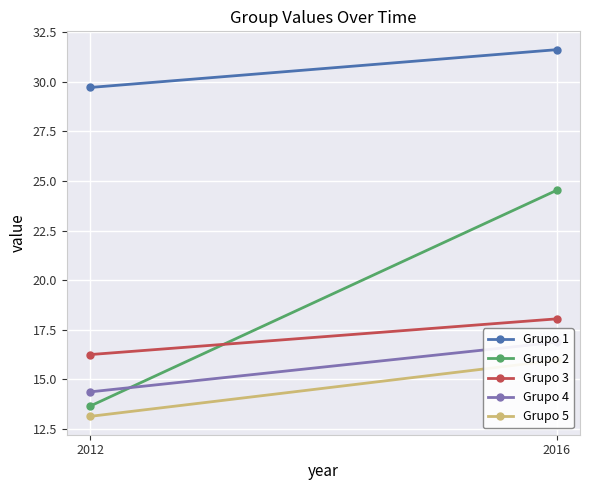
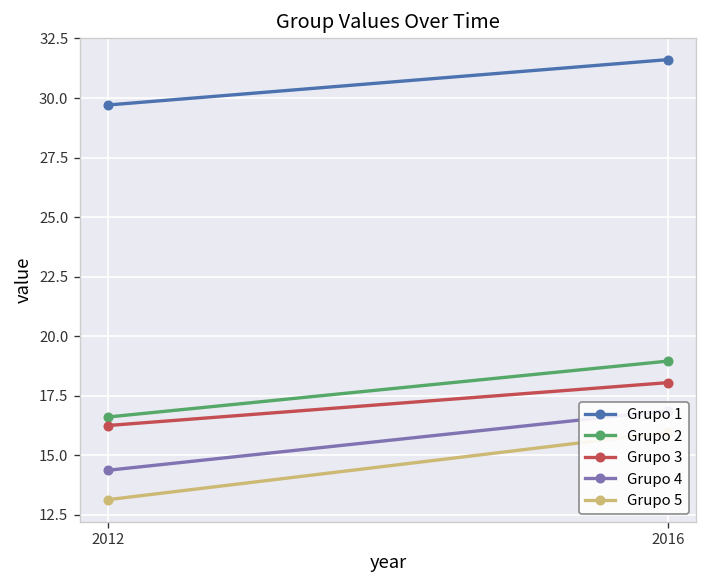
  {
    "Grupo 2": {
-     "2012": 13.7,
-     "2016": 24.5
+     "2012": 16.6,
+     "2016": 19.0
    },
    "Grupo 3": {
      "2012": 16.3,
      "2016": 18.1
    },
    "Grupo 5": {
      "2012": 13.1
    }
  }
